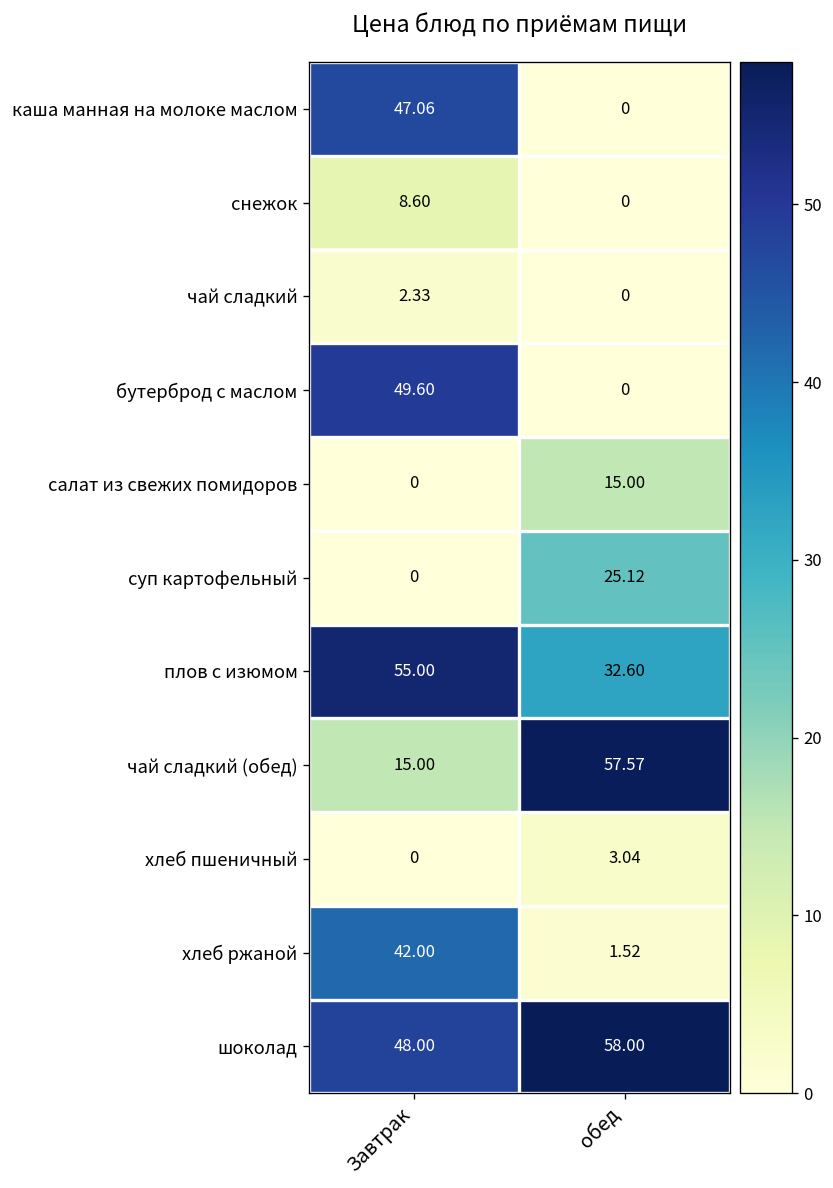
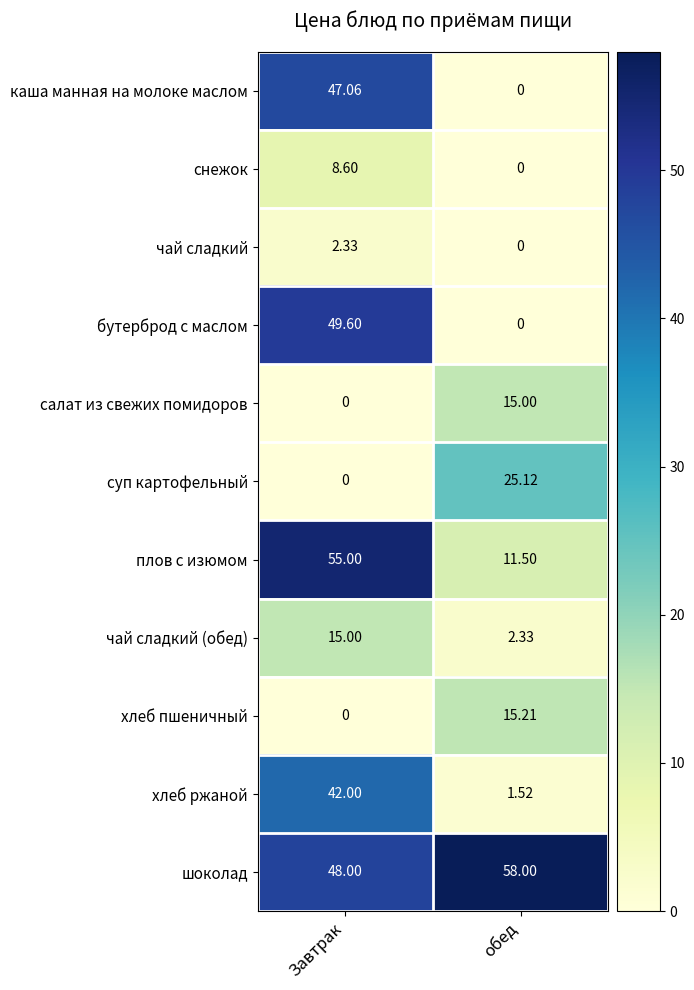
  {
    "каша манная на молоке маслом": {
      "Завтрак": 47.06,
      "обед": 0
    },
    "снежок": {
      "Завтрак": 8.60,
      "обед": 0
    },
    "чай сладкий": {
      "Завтрак": 2.33,
      "обед": 0
    },
    "бутерброд с маслом": {
      "Завтрак": 49.60,
      "обед": 0
    },
    "салат из свежих помидоров": {
      "Завтрак": 0,
      "обед": 15.00
    },
    "суп картофельный": {
      "Завтрак": 0,
      "обед": 25.12
    },
    "плов с изюмом": {
      "Завтрак": 55.00,
-     "обед": 32.60
+     "обед": 11.50
    },
    "чай сладкий (обед)": {
      "Завтрак": 15.00,
-     "обед": 57.57
+     "обед": 2.33
    },
    "хлеб пшеничный": {
      "Завтрак": 0,
-     "обед": 3.04
+     "обед": 15.21
    },
    "хлеб ржаной": {
      "Завтрак": 42.00,
      "обед": 1.52
    },
    "шоколад": {
      "Завтрак": 48.00,
      "обед": 58.00
    }
  }
